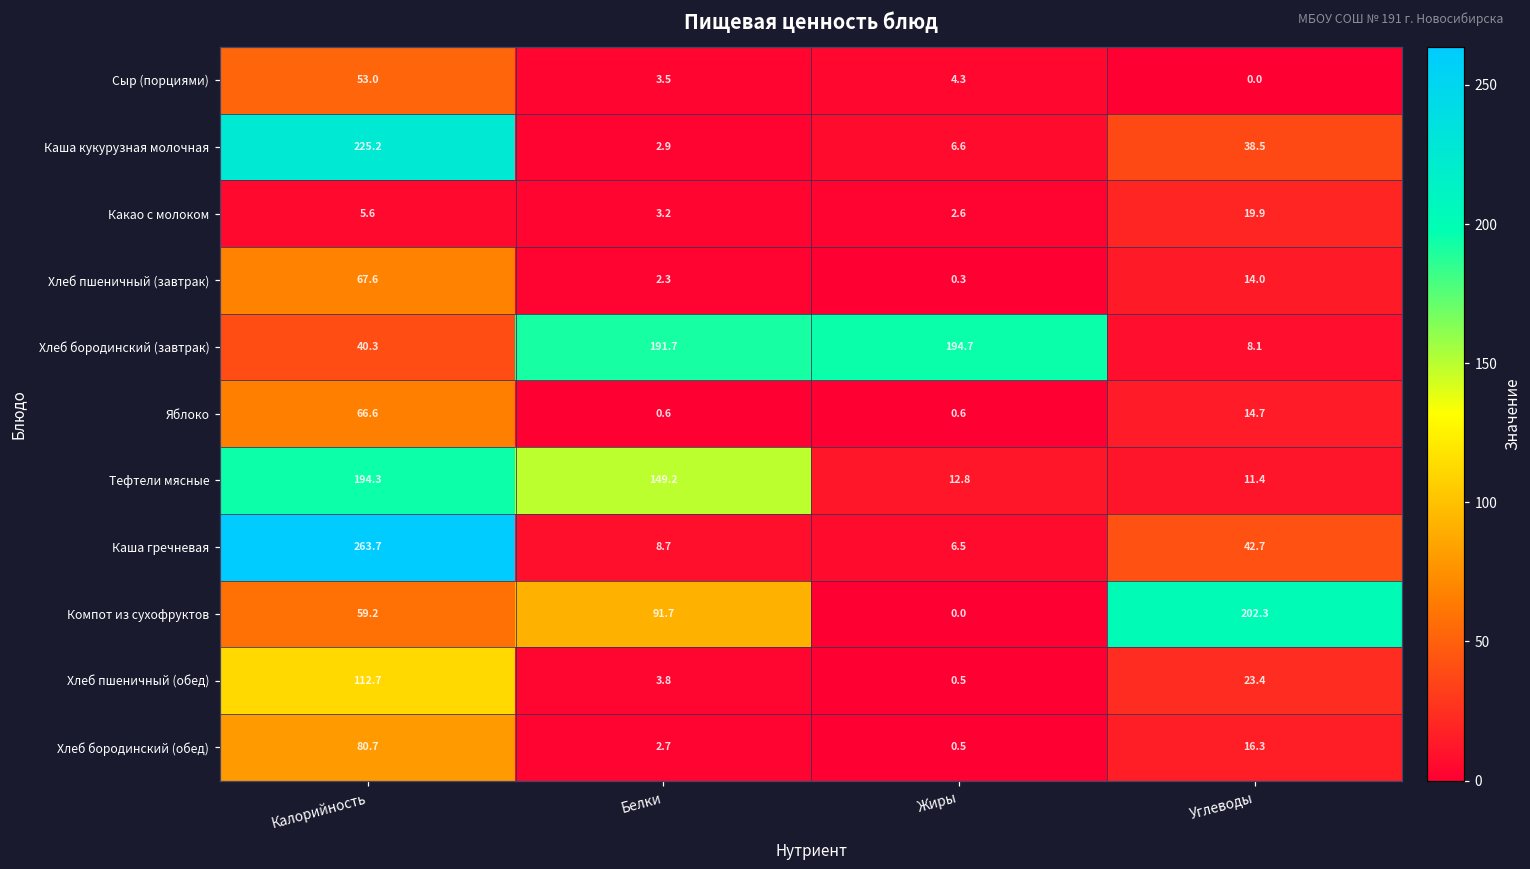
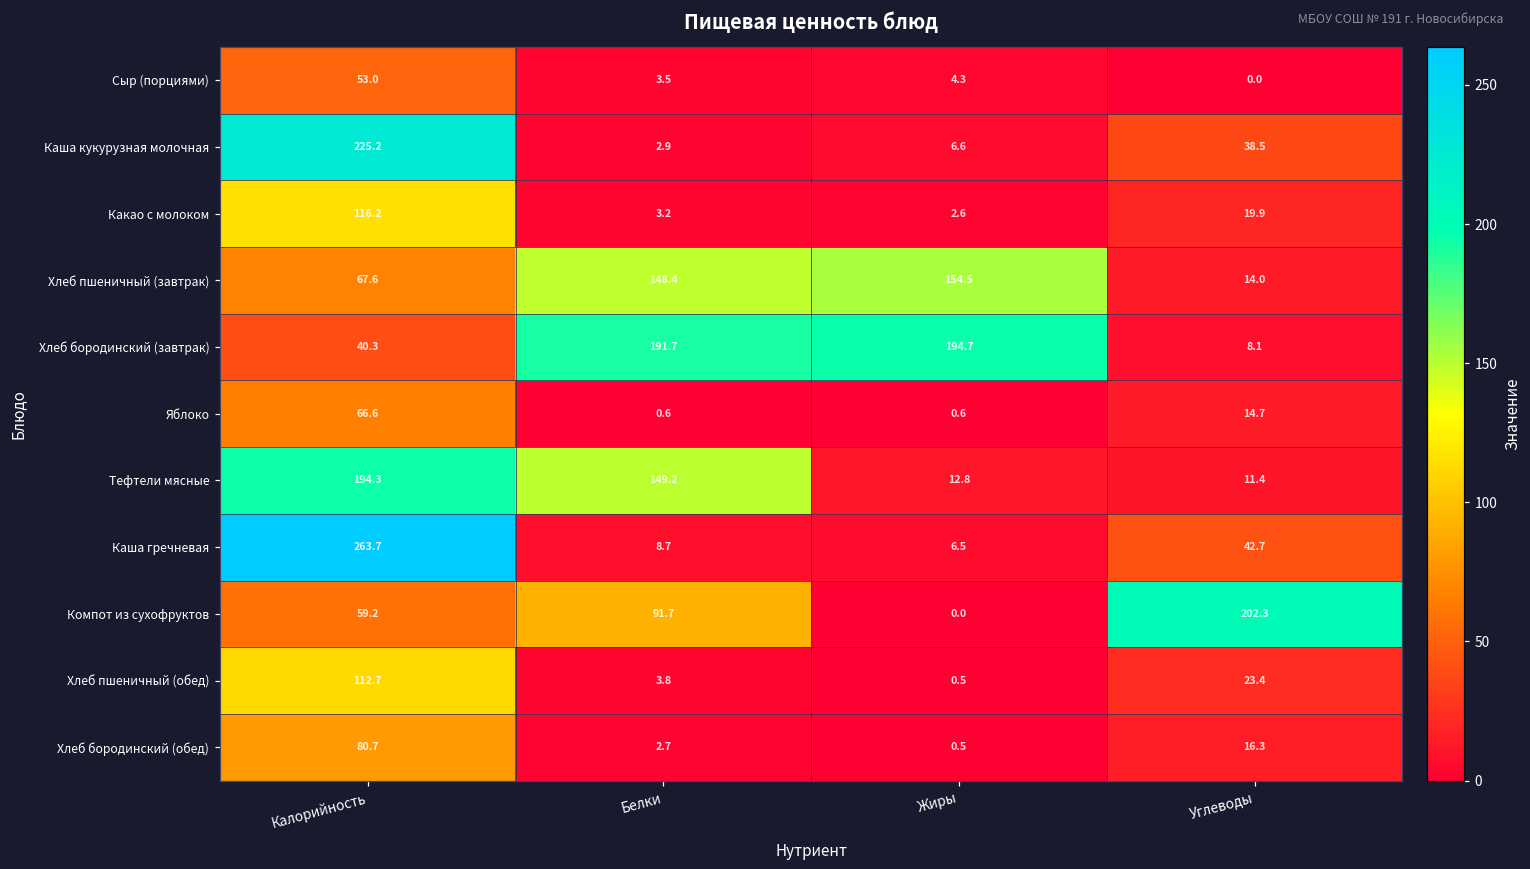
  {
    "Сыр (порциями)": {
      "Калорийность": 53.0,
      "Белки": 3.5,
      "Жиры": 4.3,
      "Углеводы": 0.0
    },
    "Каша кукурузная молочная": {
      "Калорийность": 225.2,
      "Белки": 2.9,
      "Жиры": 6.6,
      "Углеводы": 38.5
    },
    "Какао с молоком": {
-     "Калорийность": 5.6,
+     "Калорийность": 116.2,
      "Белки": 3.2,
      "Жиры": 2.6,
      "Углеводы": 19.9
    },
    "Хлеб пшеничный (завтрак)": {
      "Калорийность": 67.6,
-     "Белки": 2.3,
-     "Жиры": 0.3,
+     "Белки": 148.4,
+     "Жиры": 154.5,
      "Углеводы": 14.0
    },
    "Хлеб бородинский (завтрак)": {
      "Калорийность": 40.3,
      "Белки": 191.7,
      "Жиры": 194.7,
      "Углеводы": 8.1
    },
    "Яблоко": {
      "Калорийность": 66.6,
      "Белки": 0.6,
      "Жиры": 0.6,
      "Углеводы": 14.7
    },
    "Тефтели мясные": {
      "Калорийность": 194.3,
      "Белки": 149.2,
      "Жиры": 12.8,
      "Углеводы": 11.4
    },
    "Каша гречневая": {
      "Калорийность": 263.7,
      "Белки": 8.7,
      "Жиры": 6.5,
      "Углеводы": 42.7
    },
    "Компот из сухофруктов": {
      "Калорийность": 59.2,
      "Белки": 91.7,
      "Жиры": 0.0,
      "Углеводы": 202.3
    },
    "Хлеб пшеничный (обед)": {
      "Калорийность": 112.7,
      "Белки": 3.8,
      "Жиры": 0.5,
      "Углеводы": 23.4
    },
    "Хлеб бородинский (обед)": {
      "Калорийность": 80.7,
      "Белки": 2.7,
      "Жиры": 0.5,
      "Углеводы": 16.3
    }
  }
